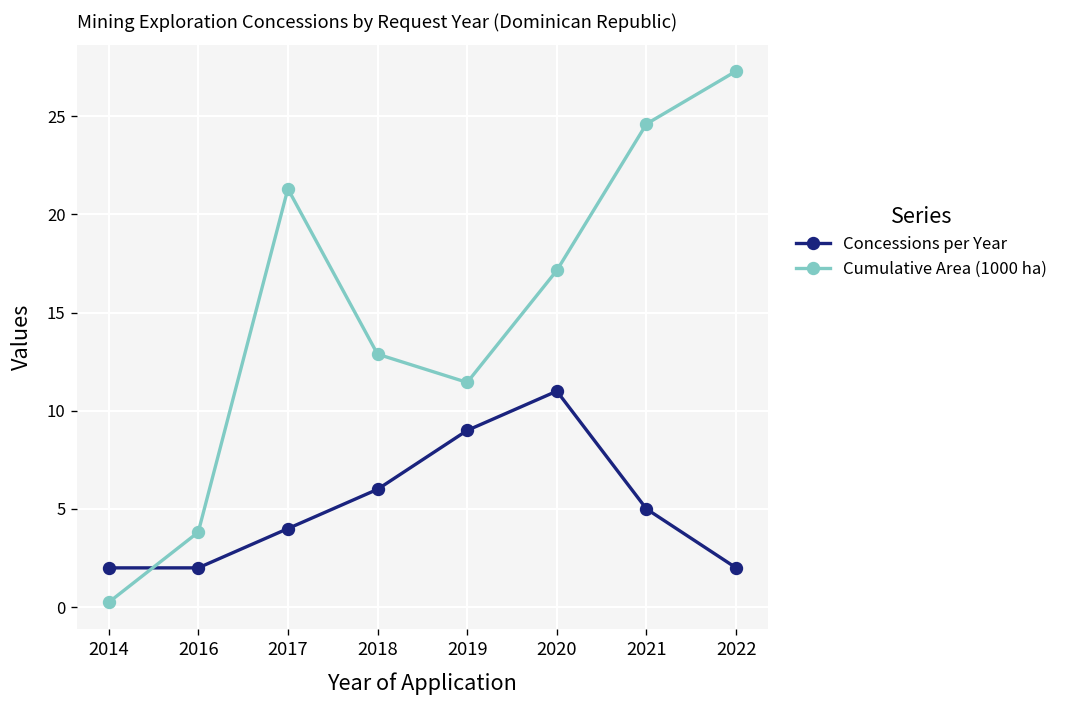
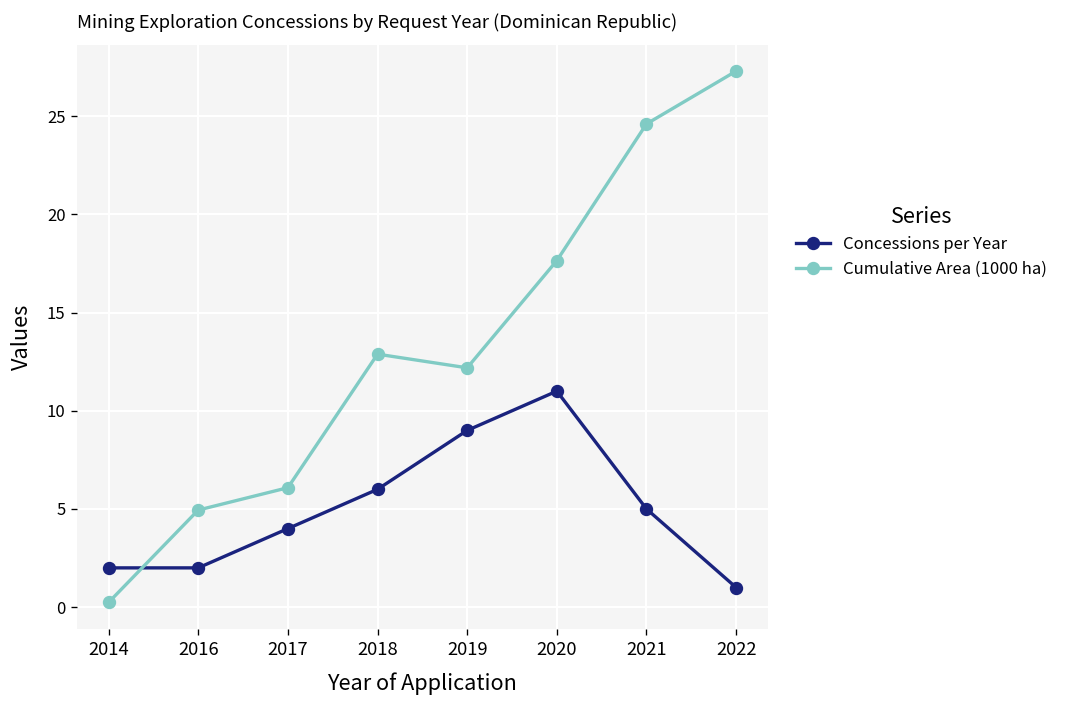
  {
    "Concessions per Year": {
      "2014": 2,
      "2016": 2,
      "2017": 4,
      "2018": 6,
      "2019": 9,
      "2020": 11,
      "2021": 5,
-     "2022": 2
+     "2022": 1
    },
    "Cumulative Area (1000 ha)": {
      "2014": 0.2,
-     "2016": 3.8,
-     "2017": 21.3,
+     "2016": 4.9,
+     "2017": 6.1,
      "2018": 12.9,
-     "2019": 11.4,
-     "2020": 17.1,
+     "2019": 12.2,
+     "2020": 17.6,
      "2021": 24.6,
      "2022": 27.3
    }
  }
